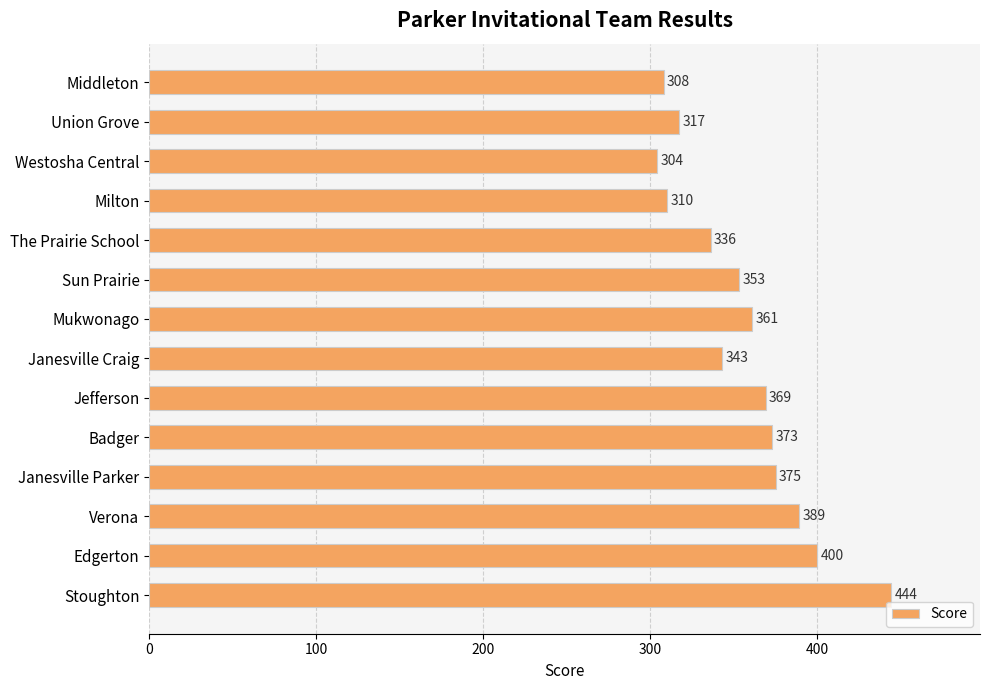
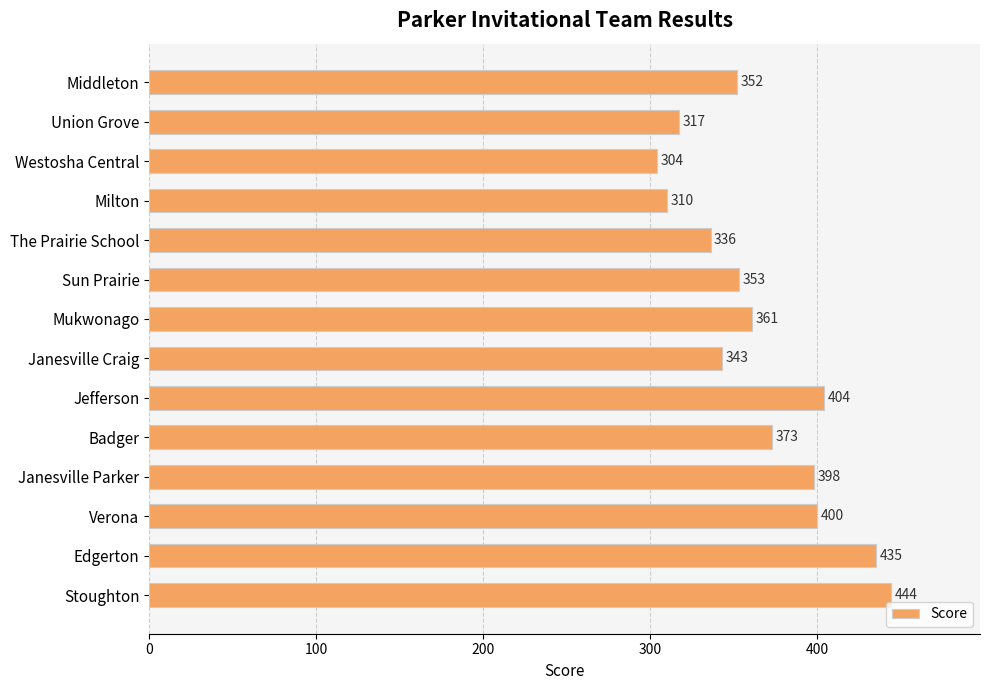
  {
-   "Middleton": 308,
+   "Middleton": 352,
    "Union Grove": 317,
    "Westosha Central": 304,
    "Milton": 310,
    "The Prairie School": 336,
    "Sun Prairie": 353,
    "Mukwonago": 361,
    "Janesville Craig": 343,
-   "Jefferson": 369,
+   "Jefferson": 404,
    "Badger": 373,
-   "Janesville Parker": 375,
-   "Verona": 389,
-   "Edgerton": 400
+   "Janesville Parker": 398,
+   "Verona": 400,
+   "Edgerton": 435
  }
